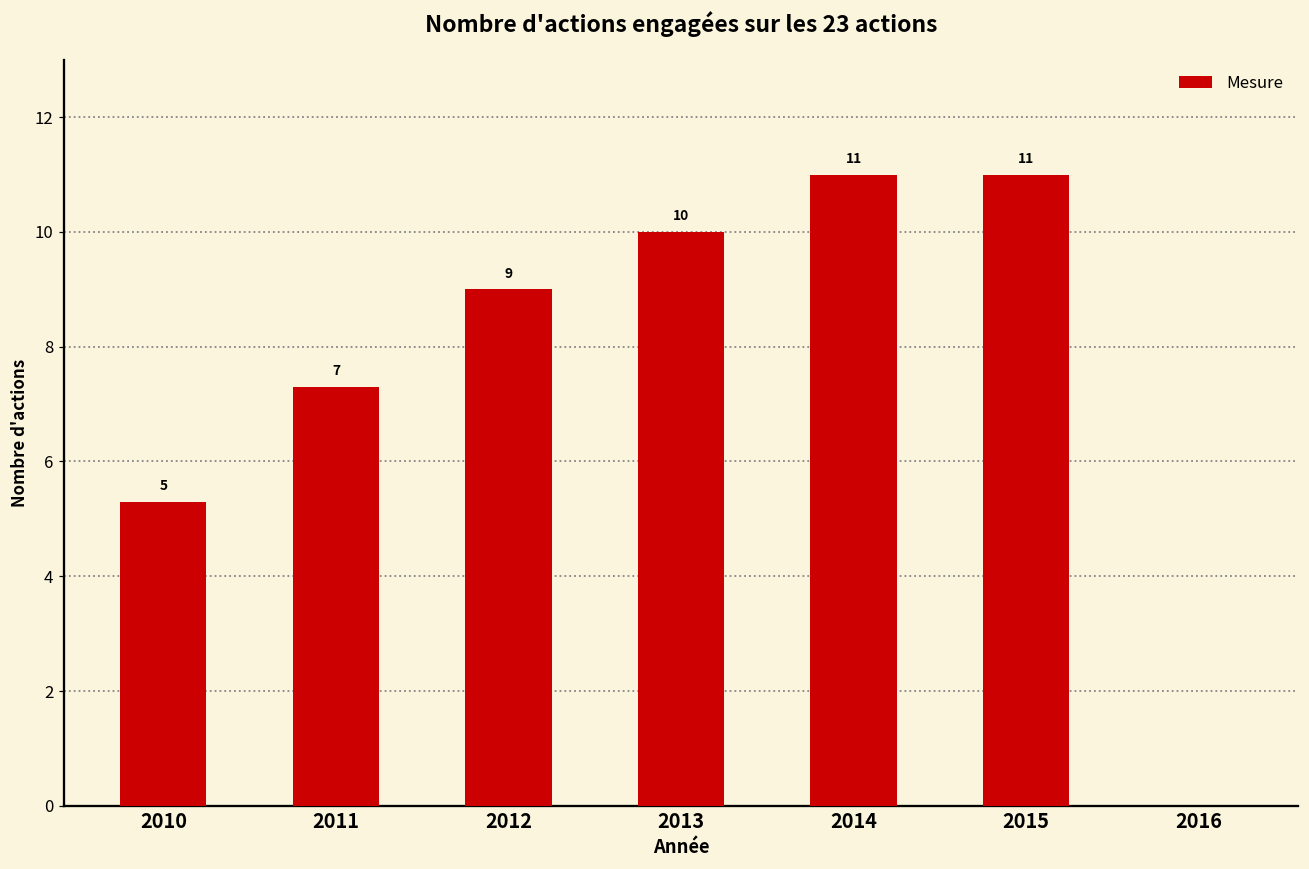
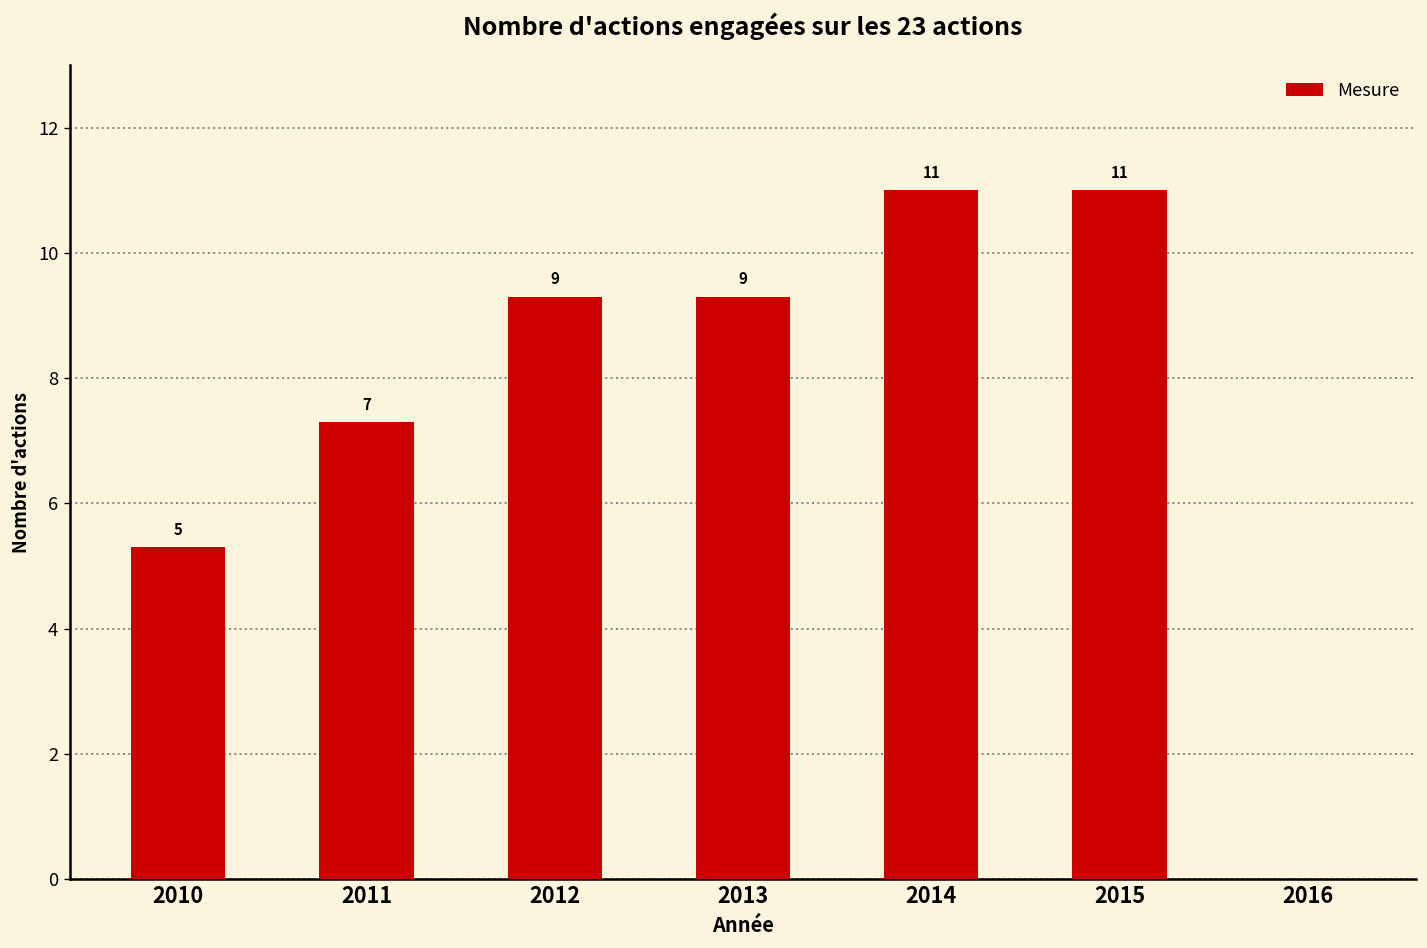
  {
    "2010": 5,
    "2011": 7,
-   "2012": 9.0,
-   "2013": 10,
+   "2012": 9.3,
+   "2013": 9,
    "2014": 11,
    "2015": 11
  }
